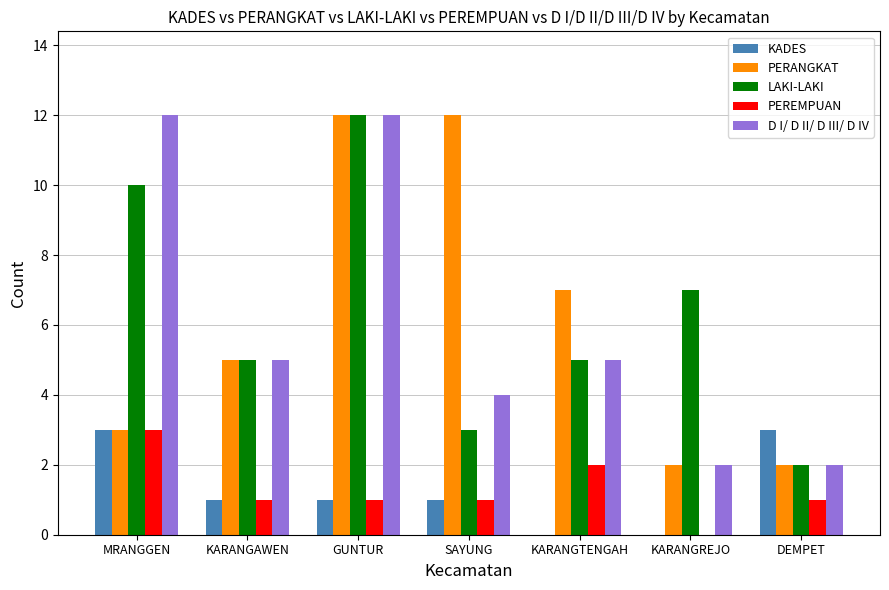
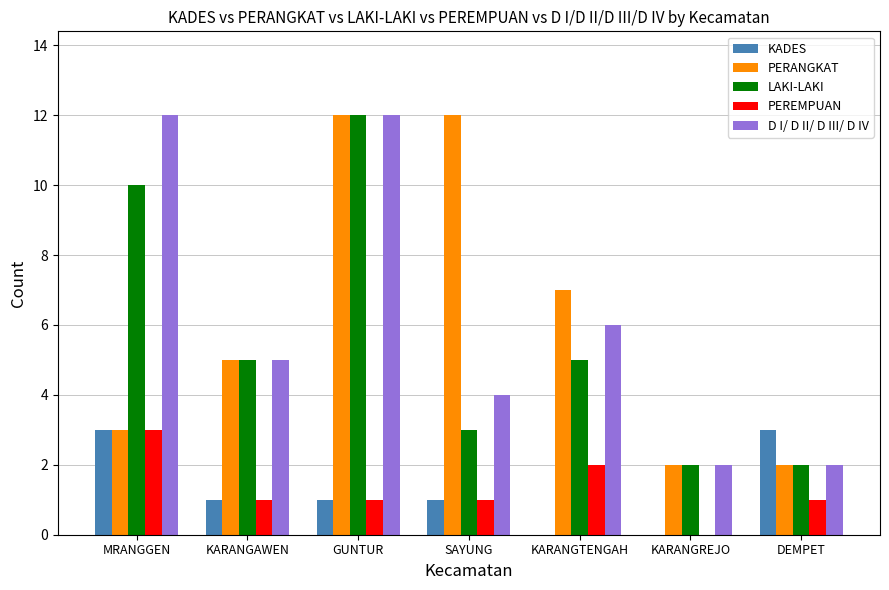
  {
    "KADES": {
      "MRANGGEN": 3,
      "KARANGAWEN": 1,
      "GUNTUR": 1,
      "SAYUNG": 1,
      "KARANGTENGAH": 0,
      "KARANGREJO": 0,
      "DEMPET": 3
    },
    "PERANGKAT": {
      "MRANGGEN": 3,
      "KARANGAWEN": 5,
      "GUNTUR": 12,
      "SAYUNG": 12,
      "KARANGTENGAH": 7,
      "KARANGREJO": 2,
      "DEMPET": 2
    },
    "LAKI-LAKI": {
      "MRANGGEN": 10,
      "KARANGAWEN": 5,
      "GUNTUR": 12,
      "SAYUNG": 3,
      "KARANGTENGAH": 5,
-     "KARANGREJO": 7,
+     "KARANGREJO": 2,
      "DEMPET": 2
    },
    "PEREMPUAN": {
      "MRANGGEN": 3,
      "KARANGAWEN": 1,
      "GUNTUR": 1,
      "SAYUNG": 1,
      "KARANGTENGAH": 2,
      "KARANGREJO": 0,
      "DEMPET": 1
    },
    "D I/ D II/ D III/ D IV": {
      "MRANGGEN": 12,
      "KARANGAWEN": 5,
      "GUNTUR": 12,
      "SAYUNG": 4,
-     "KARANGTENGAH": 5,
+     "KARANGTENGAH": 6,
      "KARANGREJO": 2,
      "DEMPET": 2
    }
  }
